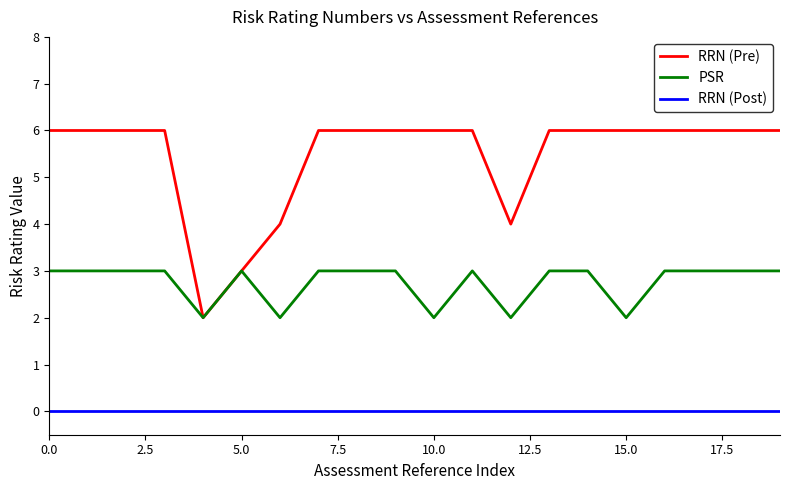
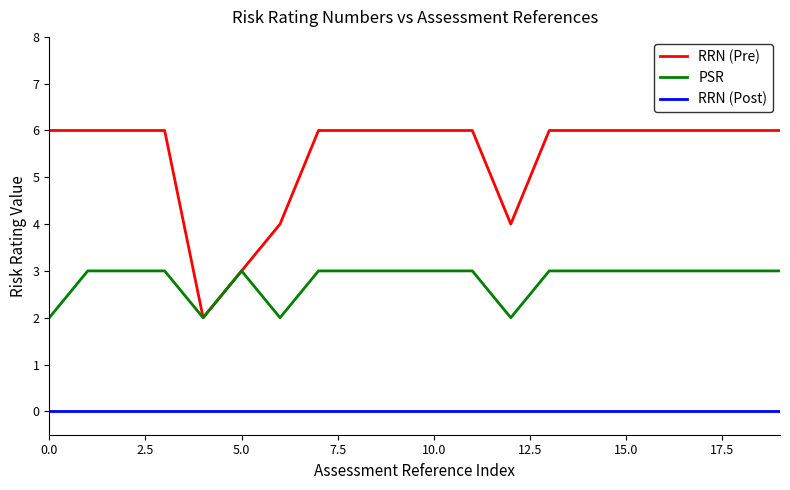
  {
    "RRN (Pre)": {
      "0.0": 6,
      "10.0": 6,
      "15.0": 6
    },
    "PSR": {
-     "0.0": 3,
-     "10.0": 2,
-     "15.0": 2
+     "0.0": 2,
+     "10.0": 3,
+     "15.0": 3
    },
    "RRN (Post)": {
      "0.0": 0,
      "5.0": 0,
      "10.0": 0,
      "15.0": 0
    }
  }
